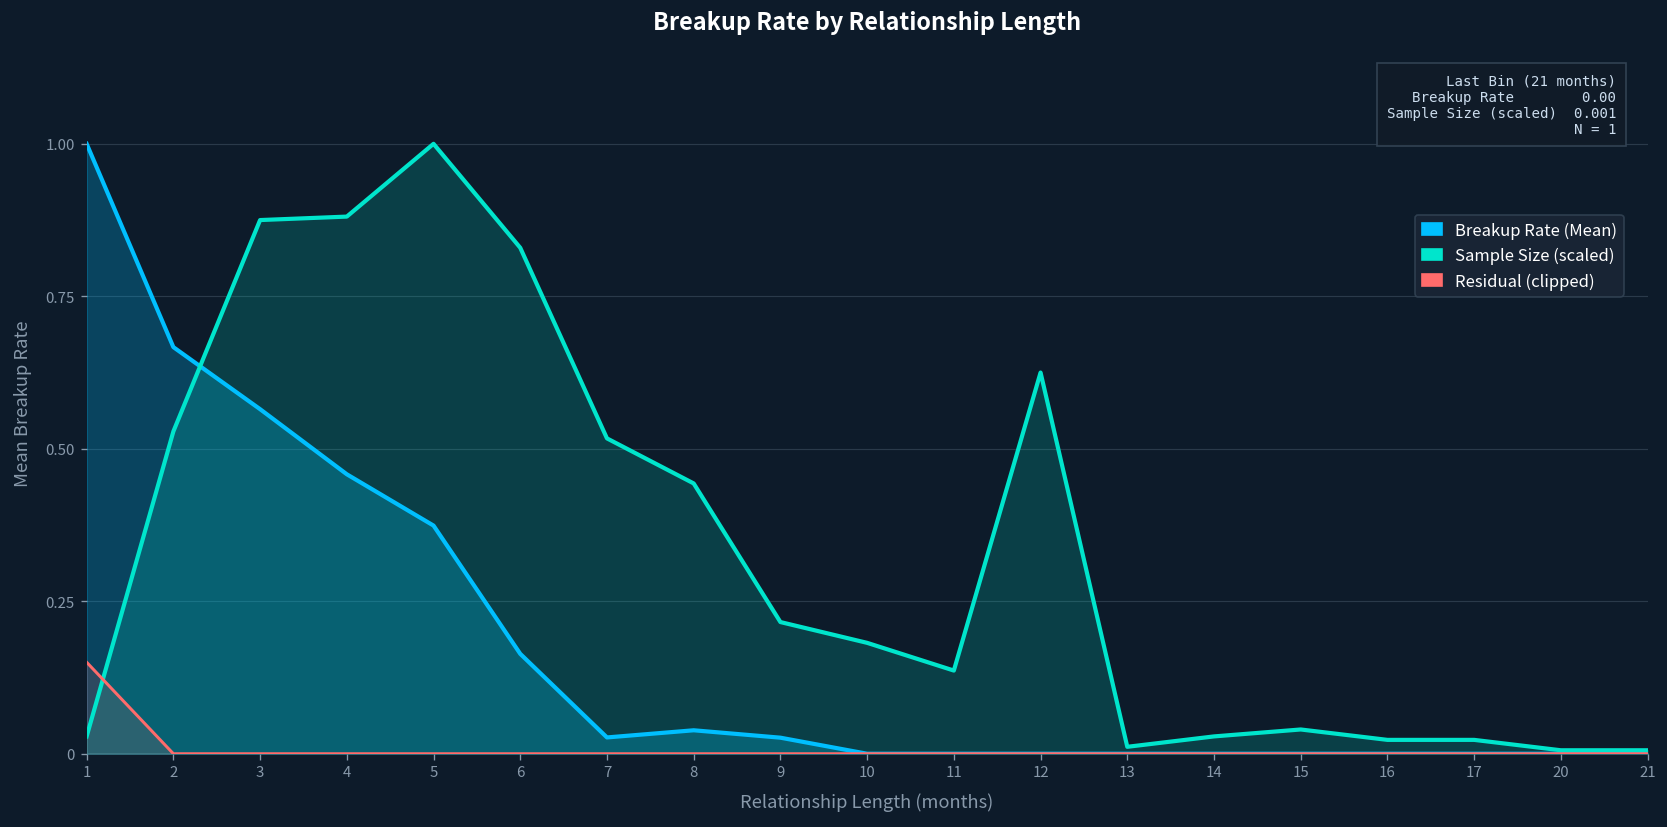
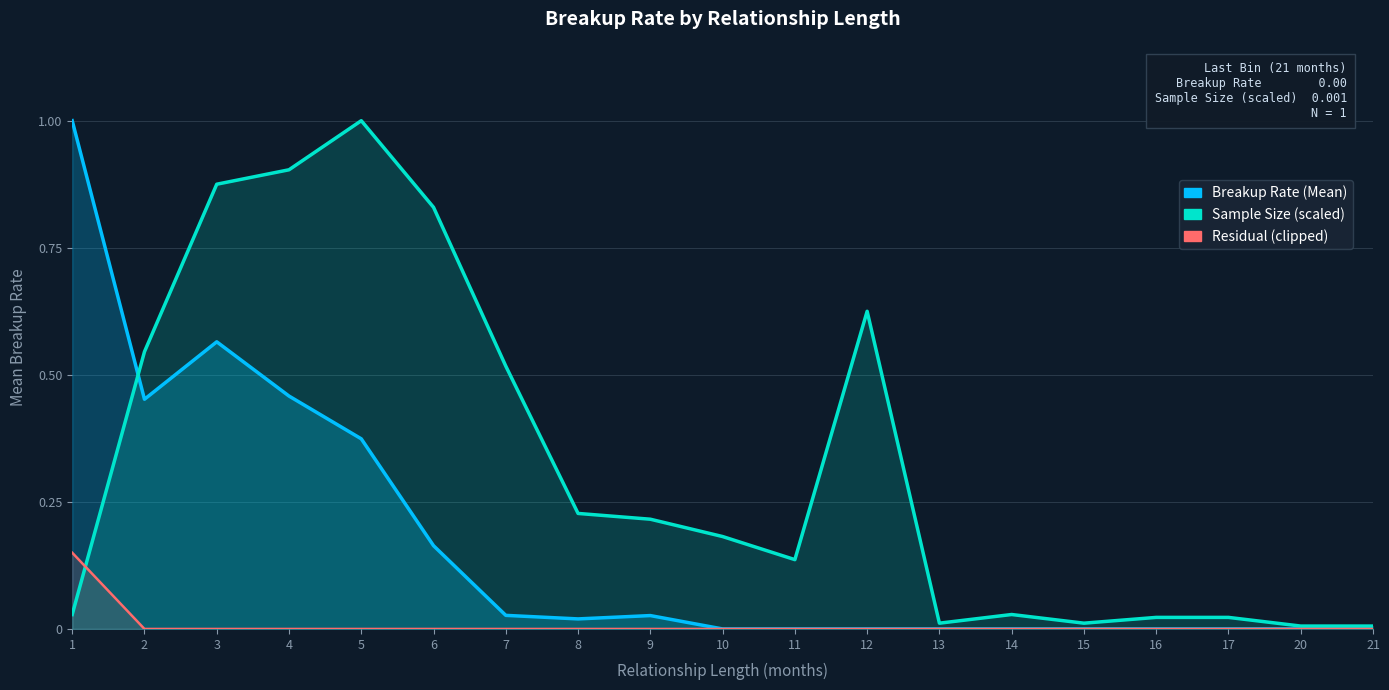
  {
    "Breakup Rate (Mean)": {
      "1": 1.00,
-     "2": 0.67,
+     "2": 0.45,
      "3": 0.56,
      "4": 0.46,
      "5": 0.37,
      "6": 0.16,
      "7": 0.03,
-     "8": 0.04,
+     "8": 0.02,
      "9": 0.03
    },
    "Sample Size (scaled)": {
      "1": 0.03,
-     "2": 0.53,
+     "2": 0.55,
      "3": 0.88,
-     "4": 0.88,
+     "4": 0.90,
      "5": 1.00,
      "6": 0.83,
      "7": 0.52,
-     "8": 0.44,
+     "8": 0.23,
      "9": 0.22,
      "10": 0.18,
      "11": 0.14,
      "12": 0.63,
      "13": 0.01,
      "14": 0.03,
-     "15": 0.04,
+     "15": 0.01,
      "16": 0.02,
      "17": 0.02,
      "20": 0.01,
      "21": 0.01
    },
    "Residual (clipped)": {
      "1": 0.15,
      "2": 0.00,
      "3": 0.00,
      "4": 0.00,
      "5": 0.00,
      "6": 0.00,
      "7": 0.00,
      "8": 0.00,
      "9": 0.00
    }
  }
